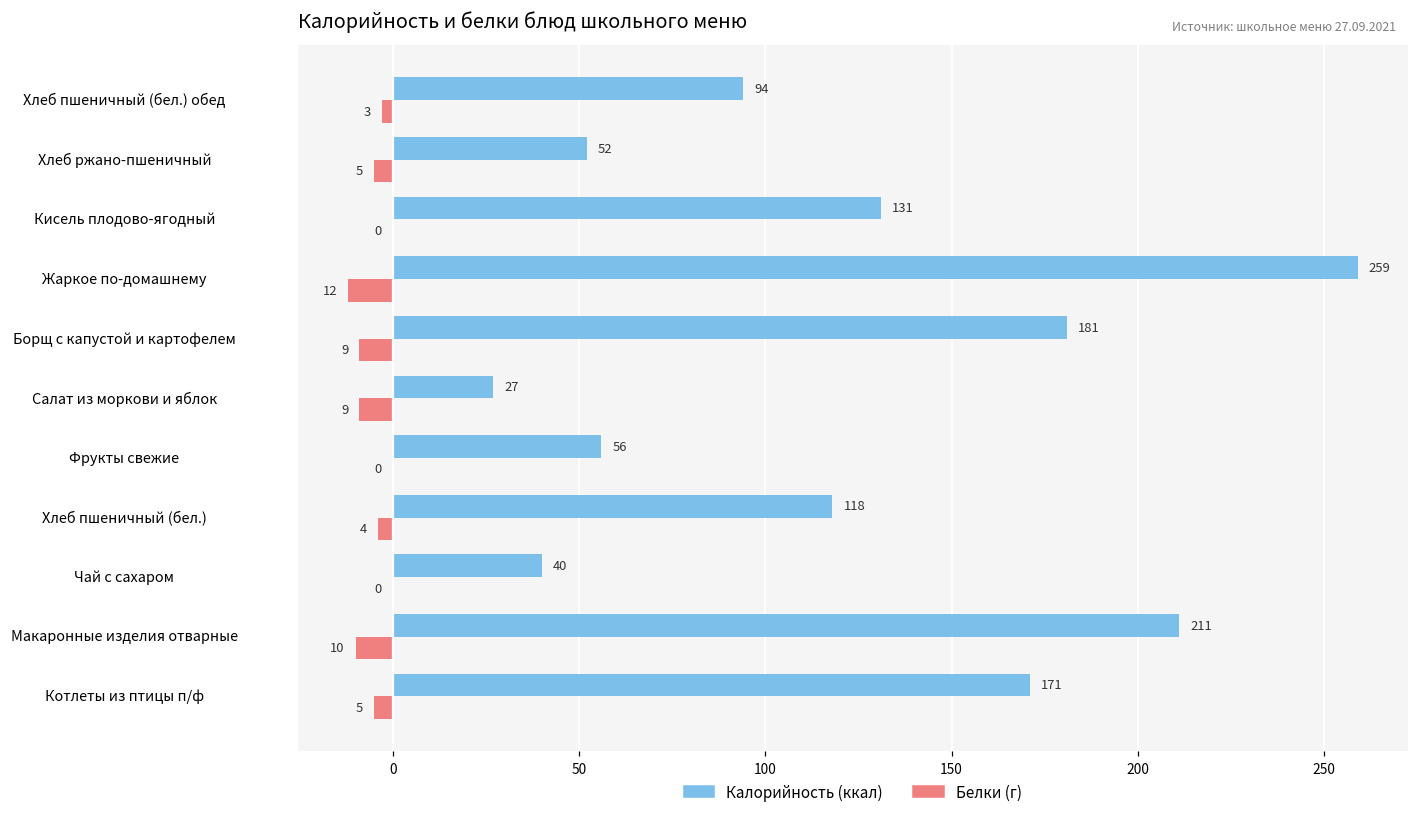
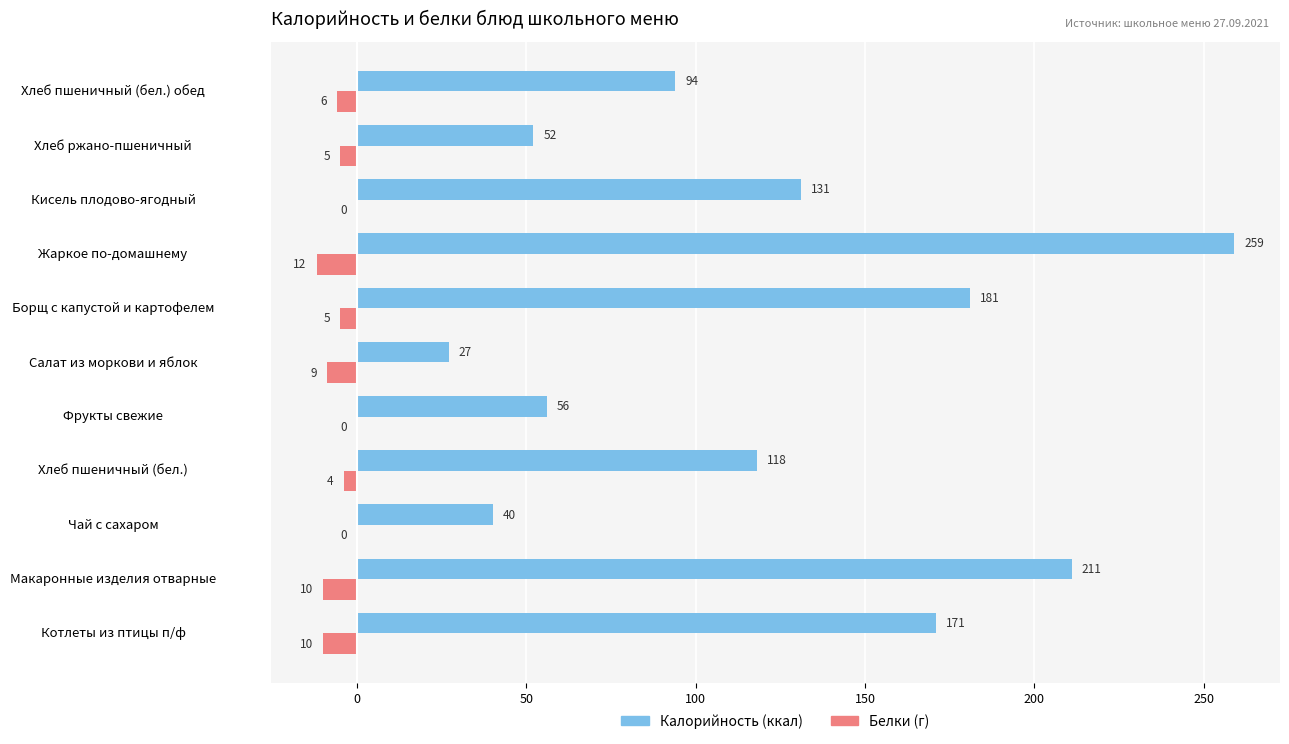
  {
    "Белки (г)": {
-     "Хлеб пшеничный (бел.) обед": 3,
+     "Хлеб пшеничный (бел.) обед": 6,
      "Кисель плодово-ягодный": 0,
-     "Борщ с капустой и картофелем": 9,
+     "Борщ с капустой и картофелем": 5,
      "Фрукты свежие": 0,
      "Чай с сахаром": 0,
-     "Котлеты из птицы п/ф": 5
+     "Котлеты из птицы п/ф": 10
    }
  }
